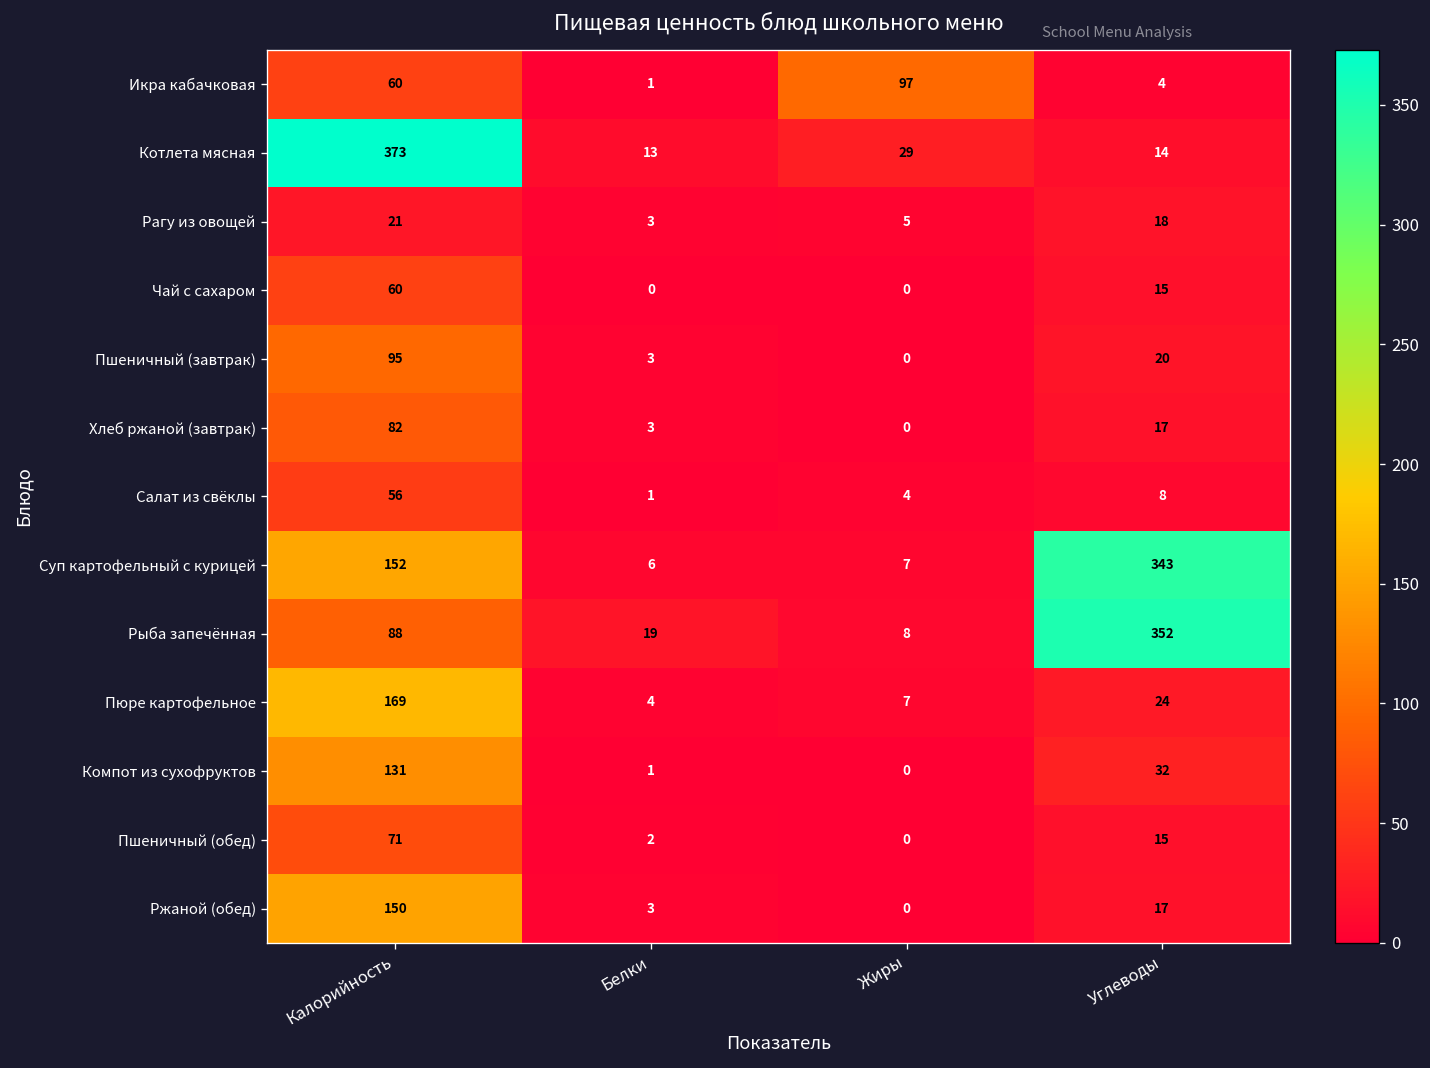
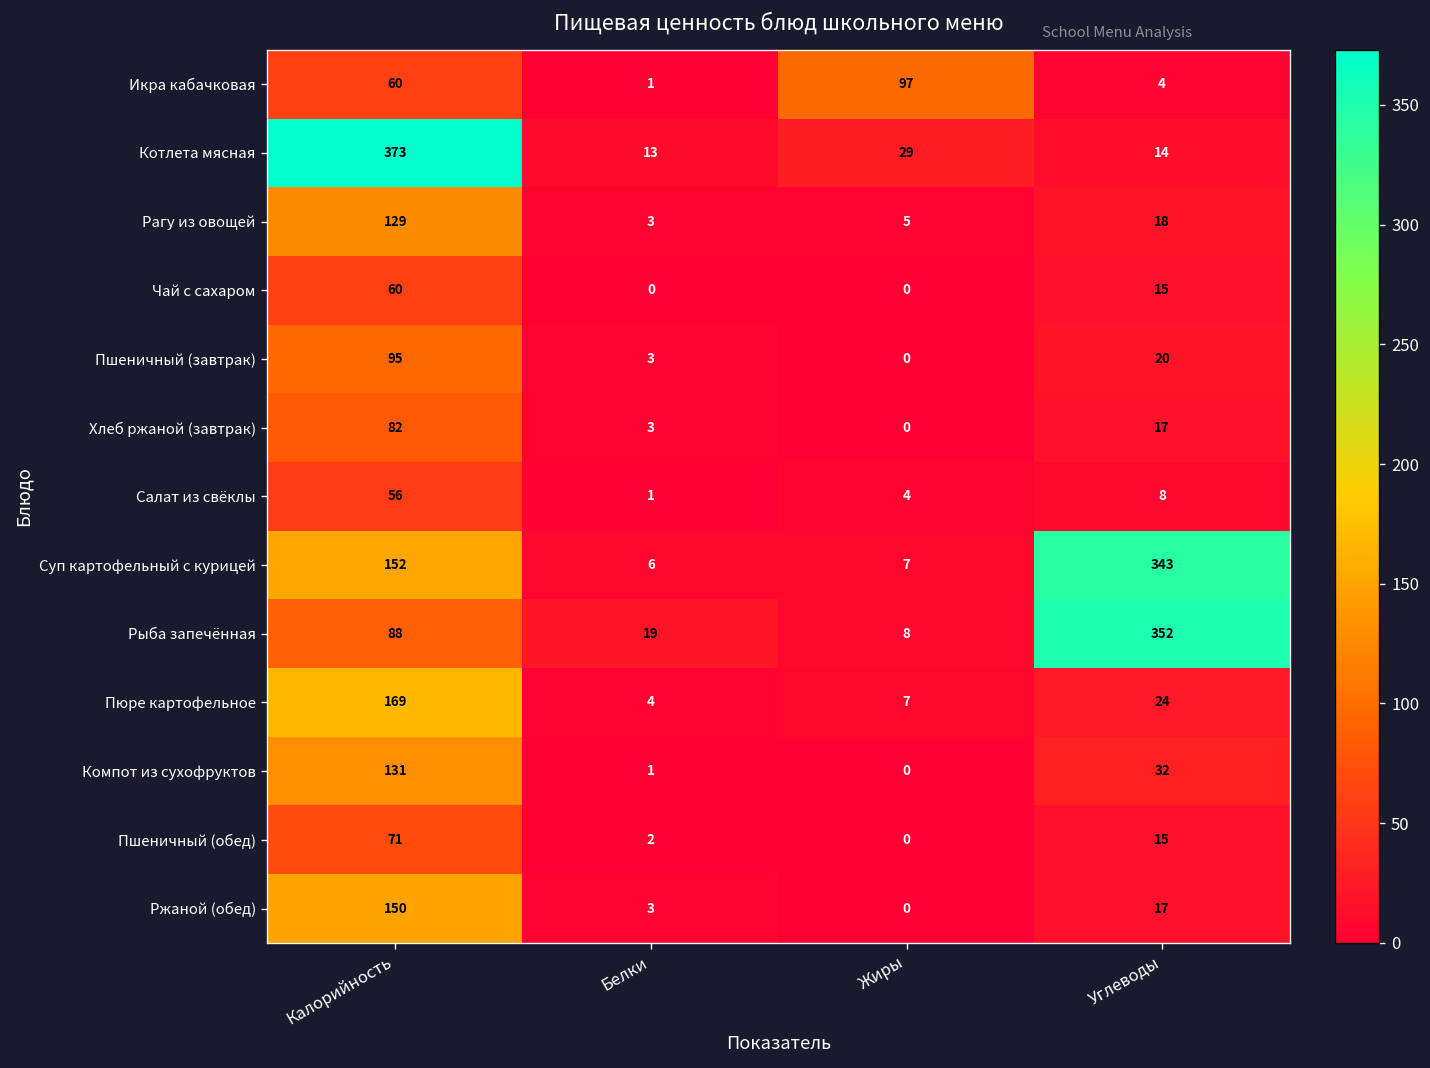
  {
    "Икра кабачковая": {
      "Калорийность": 60,
      "Белки": 1,
      "Жиры": 97,
      "Углеводы": 4
    },
    "Котлета мясная": {
      "Калорийность": 373,
      "Белки": 13,
      "Жиры": 29,
      "Углеводы": 14
    },
    "Рагу из овощей": {
-     "Калорийность": 21,
+     "Калорийность": 129,
      "Белки": 3,
      "Жиры": 5,
      "Углеводы": 18
    },
    "Чай с сахаром": {
      "Калорийность": 60,
      "Белки": 0,
      "Жиры": 0,
      "Углеводы": 15
    },
    "Пшеничный (завтрак)": {
      "Калорийность": 95,
      "Белки": 3,
      "Жиры": 0,
      "Углеводы": 20
    },
    "Хлеб ржаной (завтрак)": {
      "Калорийность": 82,
      "Белки": 3,
      "Жиры": 0,
      "Углеводы": 17
    },
    "Салат из свёклы": {
      "Калорийность": 56,
      "Белки": 1,
      "Жиры": 4,
      "Углеводы": 8
    },
    "Суп картофельный с курицей": {
      "Калорийность": 152,
      "Белки": 6,
      "Жиры": 7,
      "Углеводы": 343
    },
    "Рыба запечённая": {
      "Калорийность": 88,
      "Белки": 19,
      "Жиры": 8,
      "Углеводы": 352
    },
    "Пюре картофельное": {
      "Калорийность": 169,
      "Белки": 4,
      "Жиры": 7,
      "Углеводы": 24
    },
    "Компот из сухофруктов": {
      "Калорийность": 131,
      "Белки": 1,
      "Жиры": 0,
      "Углеводы": 32
    },
    "Пшеничный (обед)": {
      "Калорийность": 71,
      "Белки": 2,
      "Жиры": 0,
      "Углеводы": 15
    },
    "Ржаной (обед)": {
      "Калорийность": 150,
      "Белки": 3,
      "Жиры": 0,
      "Углеводы": 17
    }
  }
